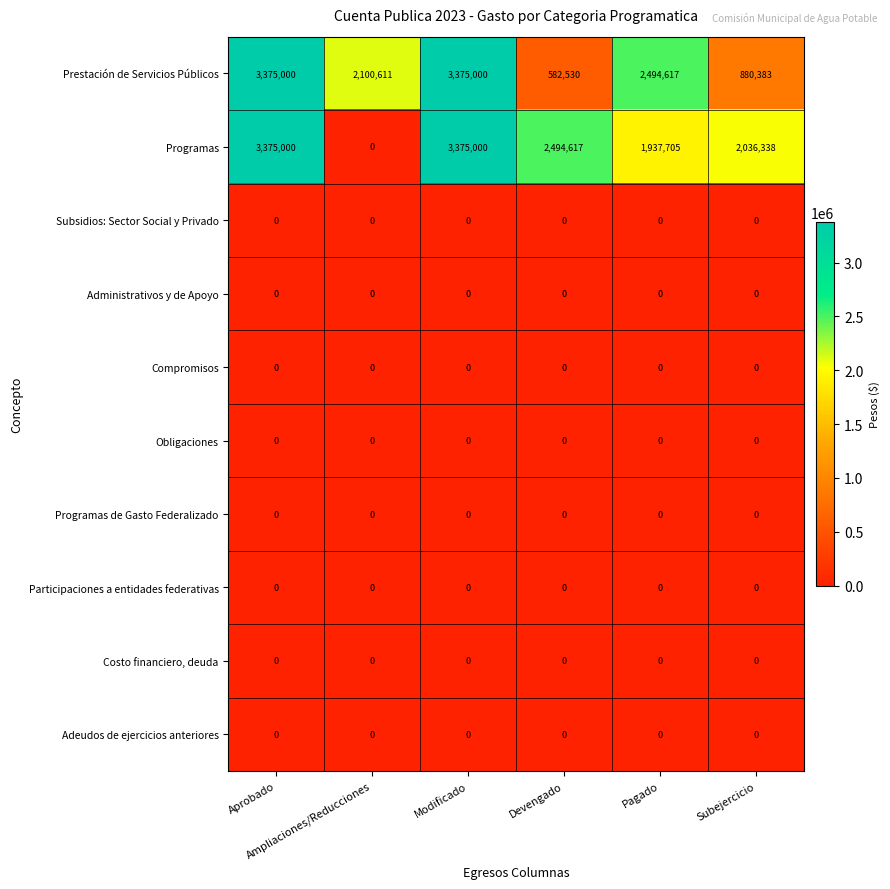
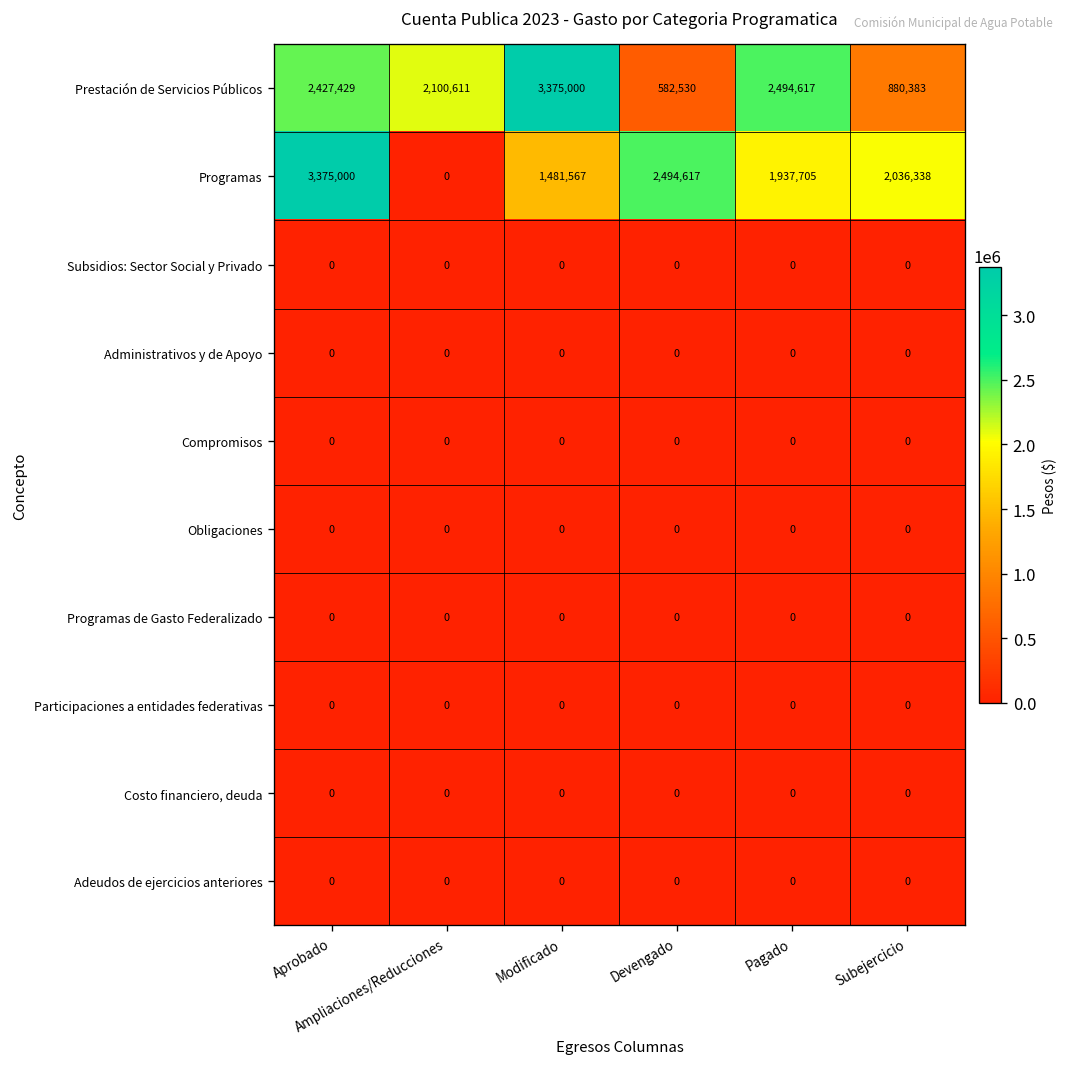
  {
    "Prestación de Servicios Públicos": {
-     "Aprobado": "3,375,000",
+     "Aprobado": "2,427,429",
      "Ampliaciones/Reducciones": "2,100,611",
      "Modificado": "3,375,000",
      "Devengado": "582,530",
      "Pagado": "2,494,617",
      "Subejercicio": "880,383"
    },
    "Programas": {
      "Aprobado": "3,375,000",
      "Ampliaciones/Reducciones": "0",
-     "Modificado": "3,375,000",
+     "Modificado": "1,481,567",
      "Devengado": "2,494,617",
      "Pagado": "1,937,705",
      "Subejercicio": "2,036,338"
    },
    "Subsidios: Sector Social y Privado": {
      "Aprobado": "0",
      "Ampliaciones/Reducciones": "0",
      "Modificado": "0",
      "Devengado": "0",
      "Pagado": "0",
      "Subejercicio": "0"
    },
    "Administrativos y de Apoyo": {
      "Aprobado": "0",
      "Ampliaciones/Reducciones": "0",
      "Modificado": "0",
      "Devengado": "0",
      "Pagado": "0",
      "Subejercicio": "0"
    },
    "Compromisos": {
      "Aprobado": "0",
      "Ampliaciones/Reducciones": "0",
      "Modificado": "0",
      "Devengado": "0",
      "Pagado": "0",
      "Subejercicio": "0"
    },
    "Obligaciones": {
      "Aprobado": "0",
      "Ampliaciones/Reducciones": "0",
      "Modificado": "0",
      "Devengado": "0",
      "Pagado": "0",
      "Subejercicio": "0"
    },
    "Programas de Gasto Federalizado": {
      "Aprobado": "0",
      "Ampliaciones/Reducciones": "0",
      "Modificado": "0",
      "Devengado": "0",
      "Pagado": "0",
      "Subejercicio": "0"
    },
    "Participaciones a entidades federativas": {
      "Aprobado": "0",
      "Ampliaciones/Reducciones": "0",
      "Modificado": "0",
      "Devengado": "0",
      "Pagado": "0",
      "Subejercicio": "0"
    },
    "Costo financiero, deuda": {
      "Aprobado": "0",
      "Ampliaciones/Reducciones": "0",
      "Modificado": "0",
      "Devengado": "0",
      "Pagado": "0",
      "Subejercicio": "0"
    },
    "Adeudos de ejercicios anteriores": {
      "Aprobado": "0",
      "Ampliaciones/Reducciones": "0",
      "Modificado": "0",
      "Devengado": "0",
      "Pagado": "0",
      "Subejercicio": "0"
    }
  }
